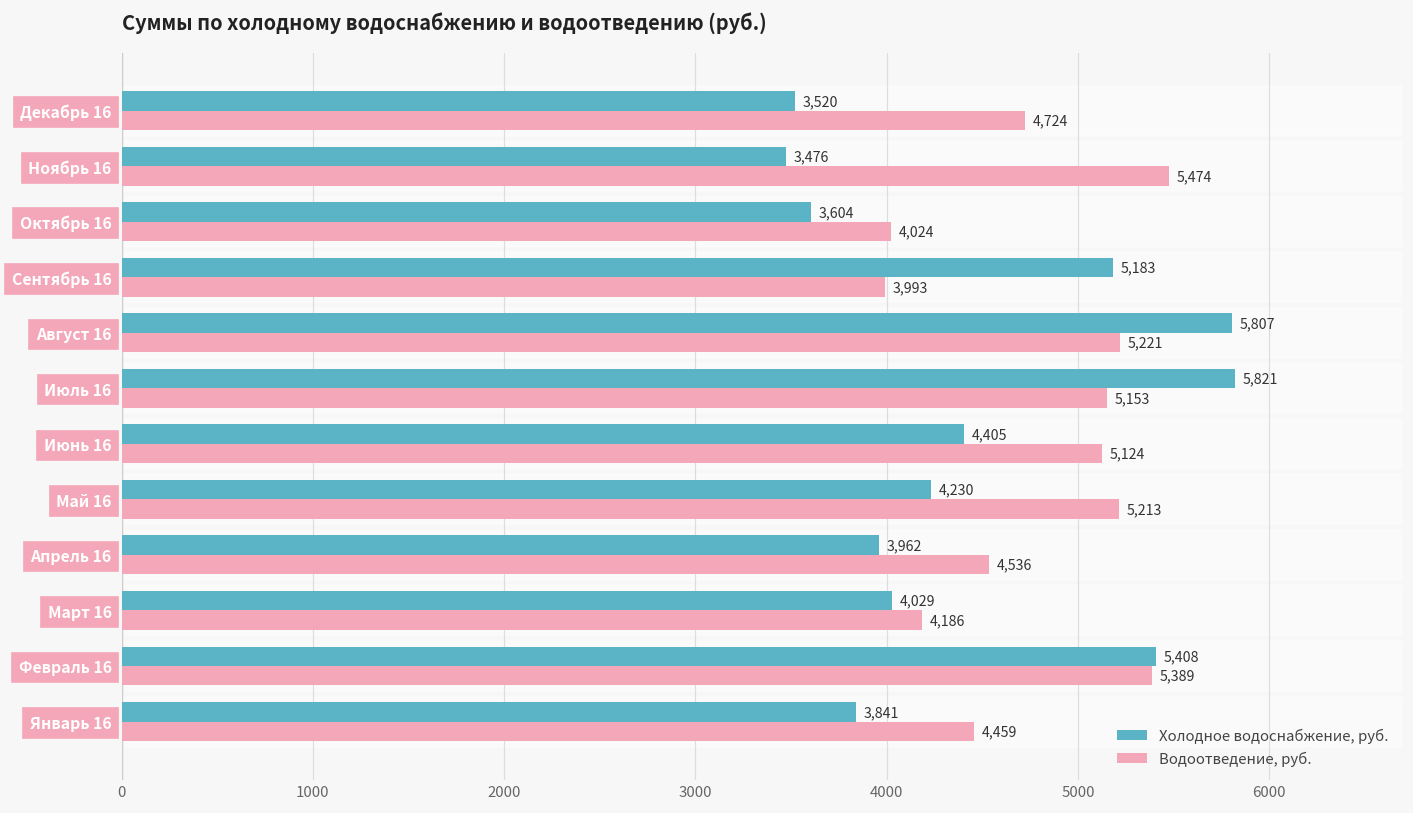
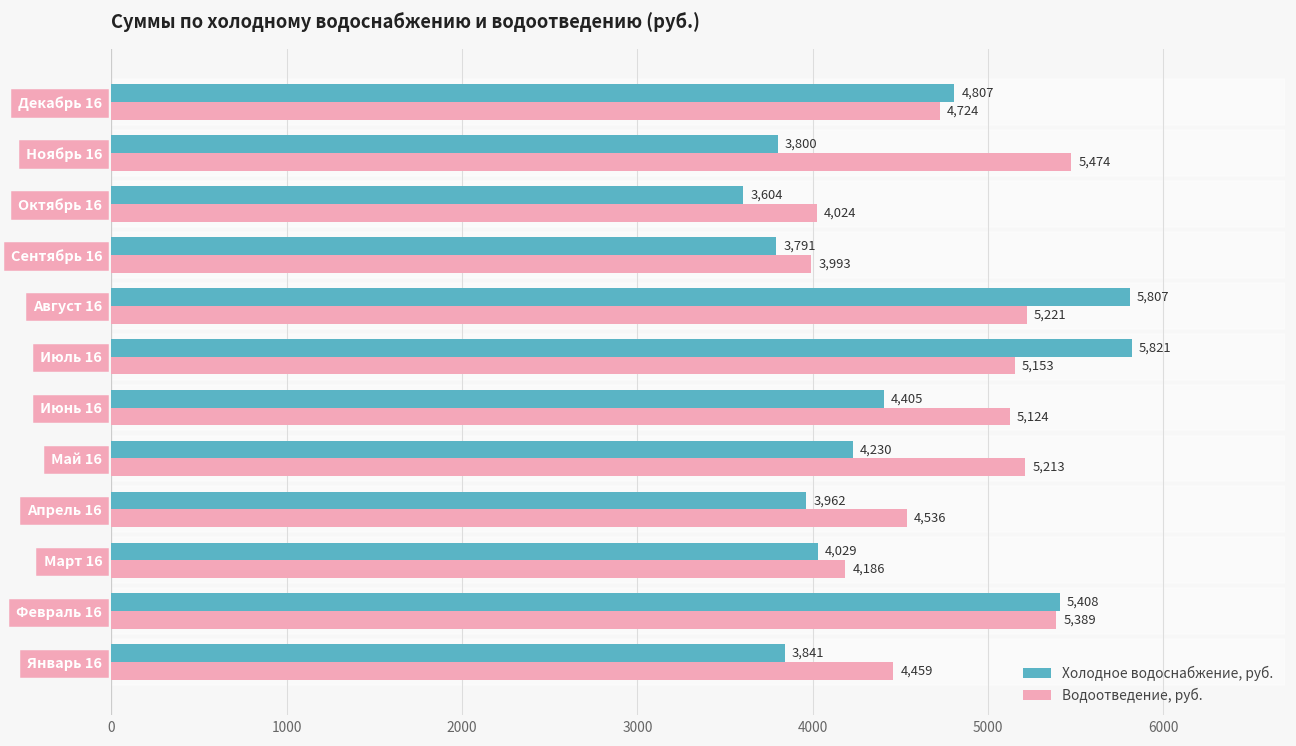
  {
    "Холодное водоснабжение, руб.": {
-     "Декабрь 16": "3,520",
-     "Ноябрь 16": "3,476",
+     "Декабрь 16": "4,807",
+     "Ноябрь 16": "3,800",
      "Октябрь 16": "3,604",
-     "Сентябрь 16": "5,183",
+     "Сентябрь 16": "3,791",
      "Август 16": "5,807",
      "Июль 16": "5,821",
      "Июнь 16": "4,405",
      "Май 16": "4,230",
      "Апрель 16": "3,962",
      "Март 16": "4,029",
      "Февраль 16": "5,408",
      "Январь 16": "3,841"
    },
    "Водоотведение, руб.": {
      "Декабрь 16": "4,724",
      "Ноябрь 16": "5,474",
      "Октябрь 16": "4,024",
      "Сентябрь 16": "3,993",
      "Август 16": "5,221",
      "Июль 16": "5,153",
      "Июнь 16": "5,124",
      "Май 16": "5,213",
      "Апрель 16": "4,536",
      "Март 16": "4,186",
      "Февраль 16": "5,389",
      "Январь 16": "4,459"
    }
  }
